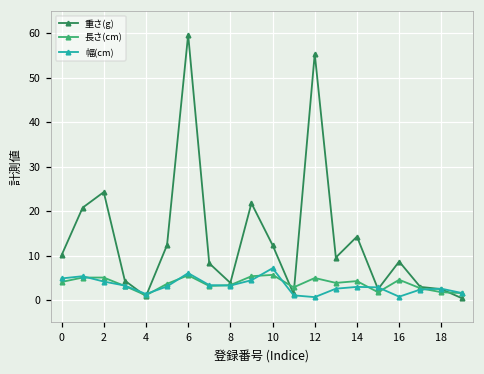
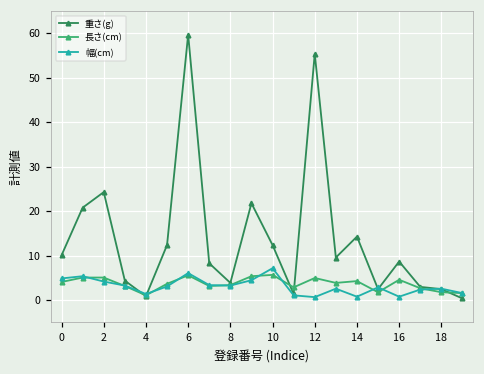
  {
    "幅(cm)": {
      "0": 5,
      "2": 4,
      "10": 7,
      "12": 1,
-     "14": 3,
+     "14": 1,
      "16": 1
    }
  }
